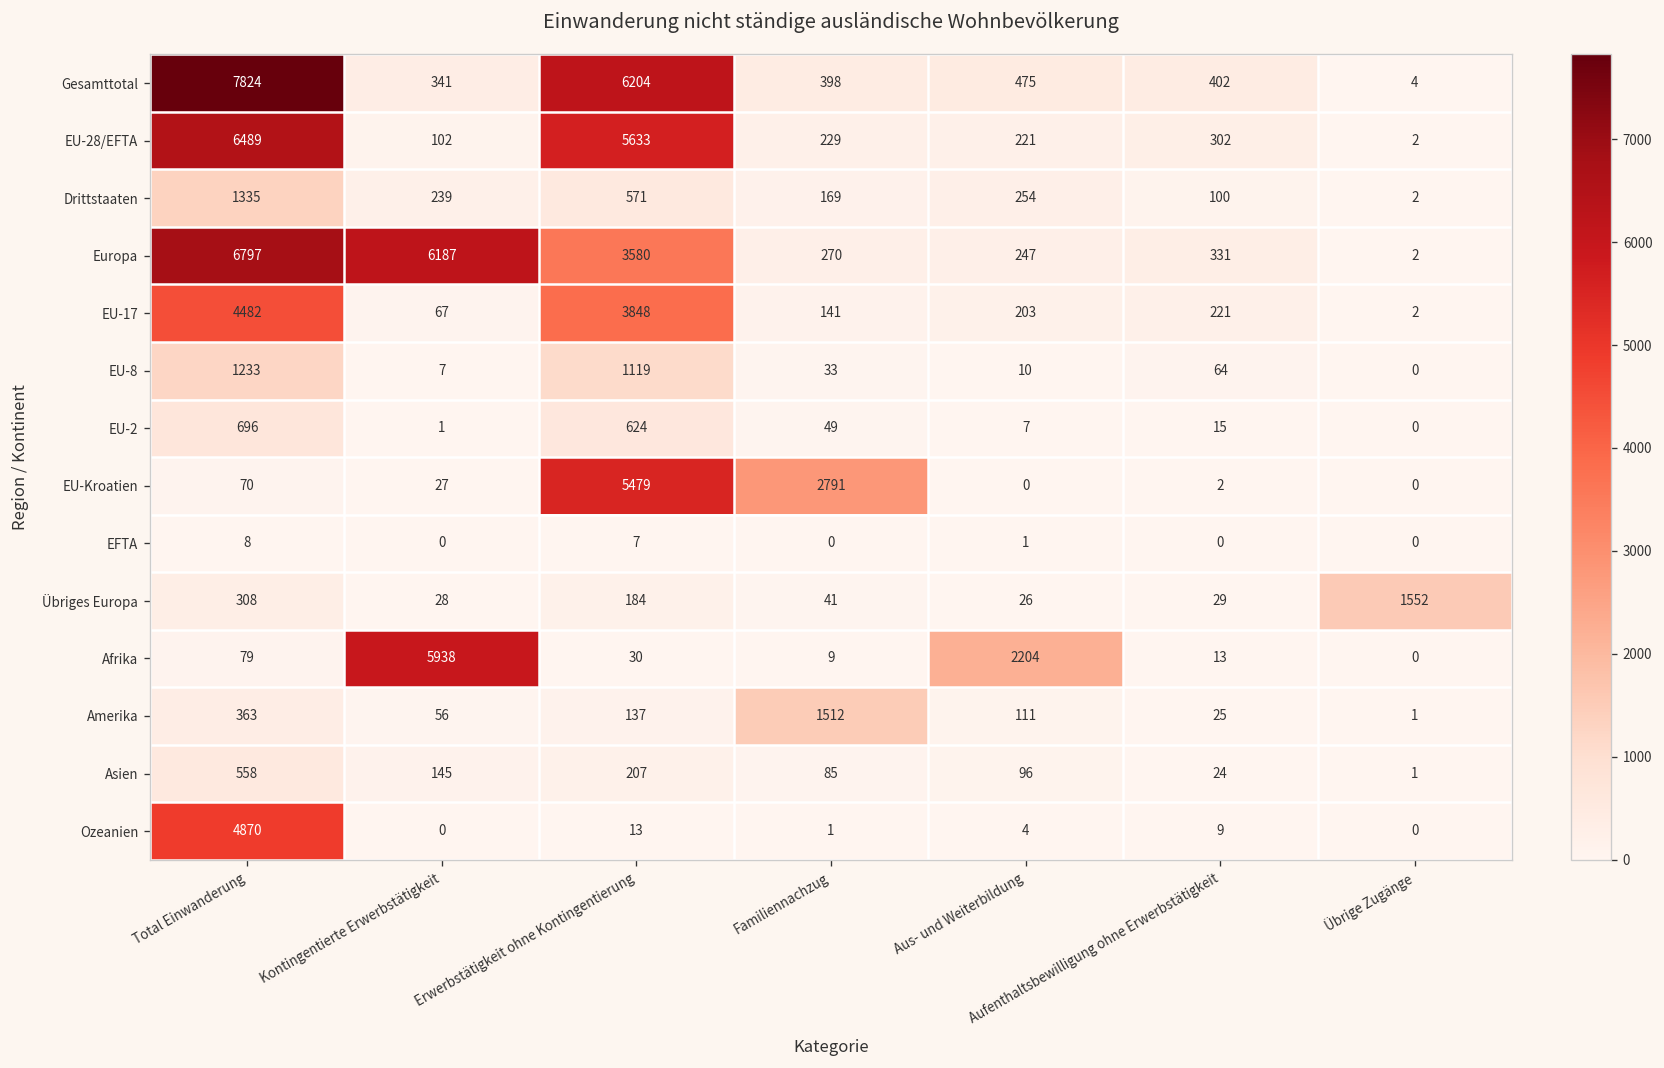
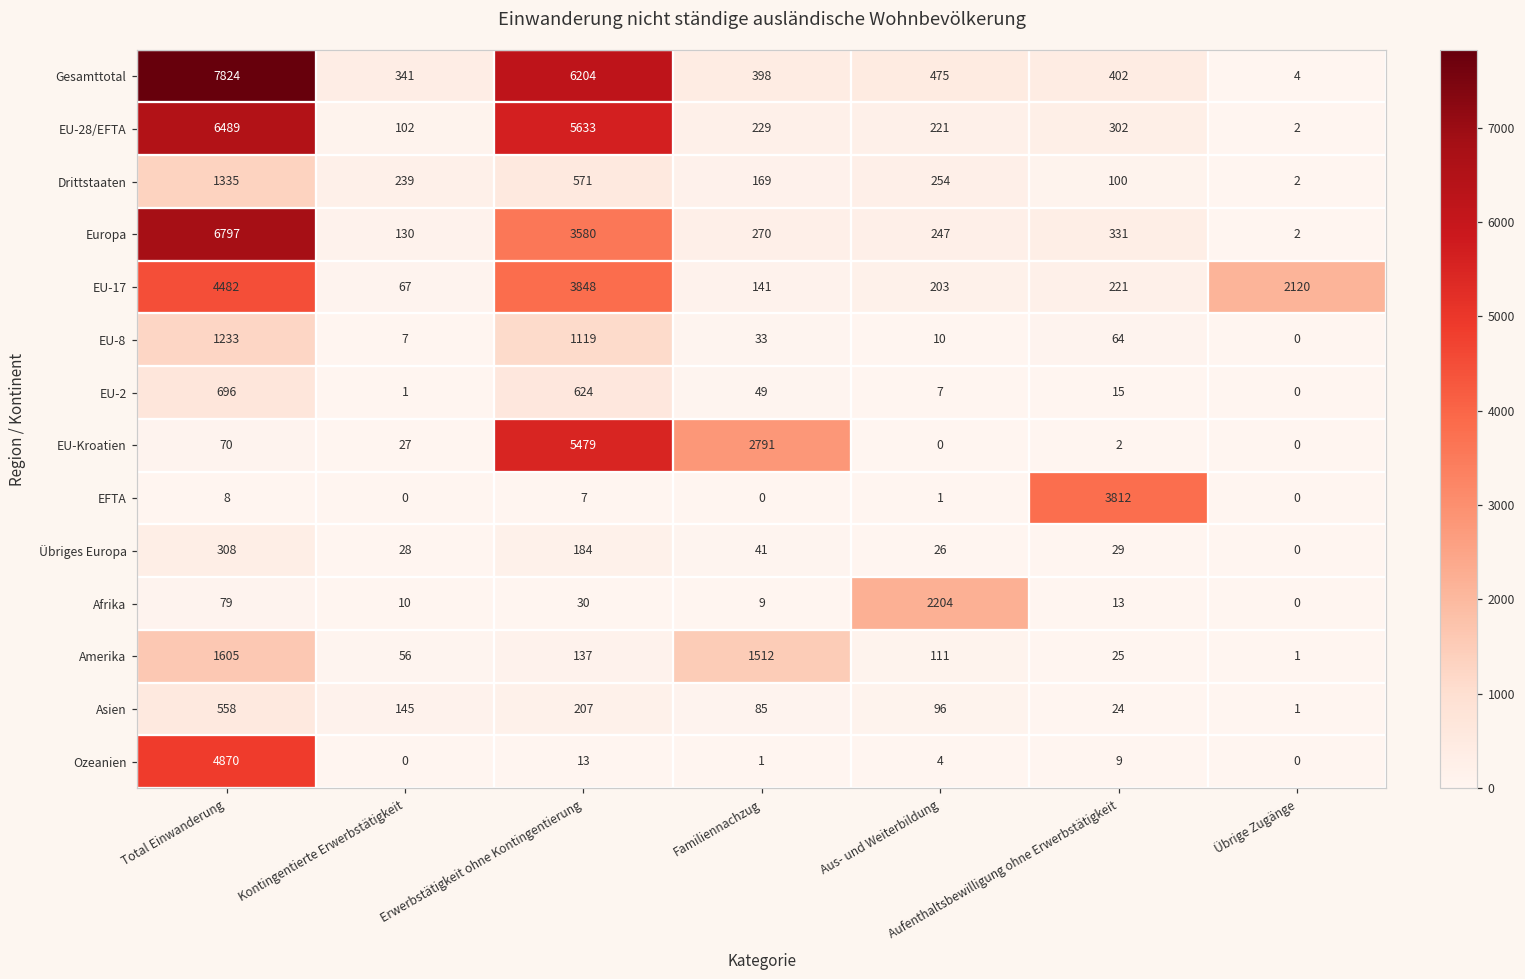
  {
    "Gesamttotal": {
      "Total Einwanderung": 7824,
      "Kontingentierte Erwerbstätigkeit": 341,
      "Erwerbstätigkeit ohne Kontingentierung": 6204,
      "Familiennachzug": 398,
      "Aus- und Weiterbildung": 475,
      "Aufenthaltsbewilligung ohne Erwerbstätigkeit": 402,
      "Übrige Zugänge": 4
    },
    "EU-28/EFTA": {
      "Total Einwanderung": 6489,
      "Kontingentierte Erwerbstätigkeit": 102,
      "Erwerbstätigkeit ohne Kontingentierung": 5633,
      "Familiennachzug": 229,
      "Aus- und Weiterbildung": 221,
      "Aufenthaltsbewilligung ohne Erwerbstätigkeit": 302,
      "Übrige Zugänge": 2
    },
    "Drittstaaten": {
      "Total Einwanderung": 1335,
      "Kontingentierte Erwerbstätigkeit": 239,
      "Erwerbstätigkeit ohne Kontingentierung": 571,
      "Familiennachzug": 169,
      "Aus- und Weiterbildung": 254,
      "Aufenthaltsbewilligung ohne Erwerbstätigkeit": 100,
      "Übrige Zugänge": 2
    },
    "Europa": {
      "Total Einwanderung": 6797,
-     "Kontingentierte Erwerbstätigkeit": 6187,
+     "Kontingentierte Erwerbstätigkeit": 130,
      "Erwerbstätigkeit ohne Kontingentierung": 3580,
      "Familiennachzug": 270,
      "Aus- und Weiterbildung": 247,
      "Aufenthaltsbewilligung ohne Erwerbstätigkeit": 331,
      "Übrige Zugänge": 2
    },
    "EU-17": {
      "Total Einwanderung": 4482,
      "Kontingentierte Erwerbstätigkeit": 67,
      "Erwerbstätigkeit ohne Kontingentierung": 3848,
      "Familiennachzug": 141,
      "Aus- und Weiterbildung": 203,
      "Aufenthaltsbewilligung ohne Erwerbstätigkeit": 221,
-     "Übrige Zugänge": 2
+     "Übrige Zugänge": 2120
    },
    "EU-8": {
      "Total Einwanderung": 1233,
      "Kontingentierte Erwerbstätigkeit": 7,
      "Erwerbstätigkeit ohne Kontingentierung": 1119,
      "Familiennachzug": 33,
      "Aus- und Weiterbildung": 10,
      "Aufenthaltsbewilligung ohne Erwerbstätigkeit": 64,
      "Übrige Zugänge": 0
    },
    "EU-2": {
      "Total Einwanderung": 696,
      "Kontingentierte Erwerbstätigkeit": 1,
      "Erwerbstätigkeit ohne Kontingentierung": 624,
      "Familiennachzug": 49,
      "Aus- und Weiterbildung": 7,
      "Aufenthaltsbewilligung ohne Erwerbstätigkeit": 15,
      "Übrige Zugänge": 0
    },
    "EU-Kroatien": {
      "Total Einwanderung": 70,
      "Kontingentierte Erwerbstätigkeit": 27,
      "Erwerbstätigkeit ohne Kontingentierung": 5479,
      "Familiennachzug": 2791,
      "Aus- und Weiterbildung": 0,
      "Aufenthaltsbewilligung ohne Erwerbstätigkeit": 2,
      "Übrige Zugänge": 0
    },
    "EFTA": {
      "Total Einwanderung": 8,
      "Kontingentierte Erwerbstätigkeit": 0,
      "Erwerbstätigkeit ohne Kontingentierung": 7,
      "Familiennachzug": 0,
      "Aus- und Weiterbildung": 1,
-     "Aufenthaltsbewilligung ohne Erwerbstätigkeit": 0,
+     "Aufenthaltsbewilligung ohne Erwerbstätigkeit": 3812,
      "Übrige Zugänge": 0
    },
    "Übriges Europa": {
      "Total Einwanderung": 308,
      "Kontingentierte Erwerbstätigkeit": 28,
      "Erwerbstätigkeit ohne Kontingentierung": 184,
      "Familiennachzug": 41,
      "Aus- und Weiterbildung": 26,
      "Aufenthaltsbewilligung ohne Erwerbstätigkeit": 29,
-     "Übrige Zugänge": 1552
+     "Übrige Zugänge": 0
    },
    "Afrika": {
      "Total Einwanderung": 79,
-     "Kontingentierte Erwerbstätigkeit": 5938,
+     "Kontingentierte Erwerbstätigkeit": 10,
      "Erwerbstätigkeit ohne Kontingentierung": 30,
      "Familiennachzug": 9,
      "Aus- und Weiterbildung": 2204,
      "Aufenthaltsbewilligung ohne Erwerbstätigkeit": 13,
      "Übrige Zugänge": 0
    },
    "Amerika": {
-     "Total Einwanderung": 363,
+     "Total Einwanderung": 1605,
      "Kontingentierte Erwerbstätigkeit": 56,
      "Erwerbstätigkeit ohne Kontingentierung": 137,
      "Familiennachzug": 1512,
      "Aus- und Weiterbildung": 111,
      "Aufenthaltsbewilligung ohne Erwerbstätigkeit": 25,
      "Übrige Zugänge": 1
    },
    "Asien": {
      "Total Einwanderung": 558,
      "Kontingentierte Erwerbstätigkeit": 145,
      "Erwerbstätigkeit ohne Kontingentierung": 207,
      "Familiennachzug": 85,
      "Aus- und Weiterbildung": 96,
      "Aufenthaltsbewilligung ohne Erwerbstätigkeit": 24,
      "Übrige Zugänge": 1
    },
    "Ozeanien": {
      "Total Einwanderung": 4870,
      "Kontingentierte Erwerbstätigkeit": 0,
      "Erwerbstätigkeit ohne Kontingentierung": 13,
      "Familiennachzug": 1,
      "Aus- und Weiterbildung": 4,
      "Aufenthaltsbewilligung ohne Erwerbstätigkeit": 9,
      "Übrige Zugänge": 0
    }
  }
